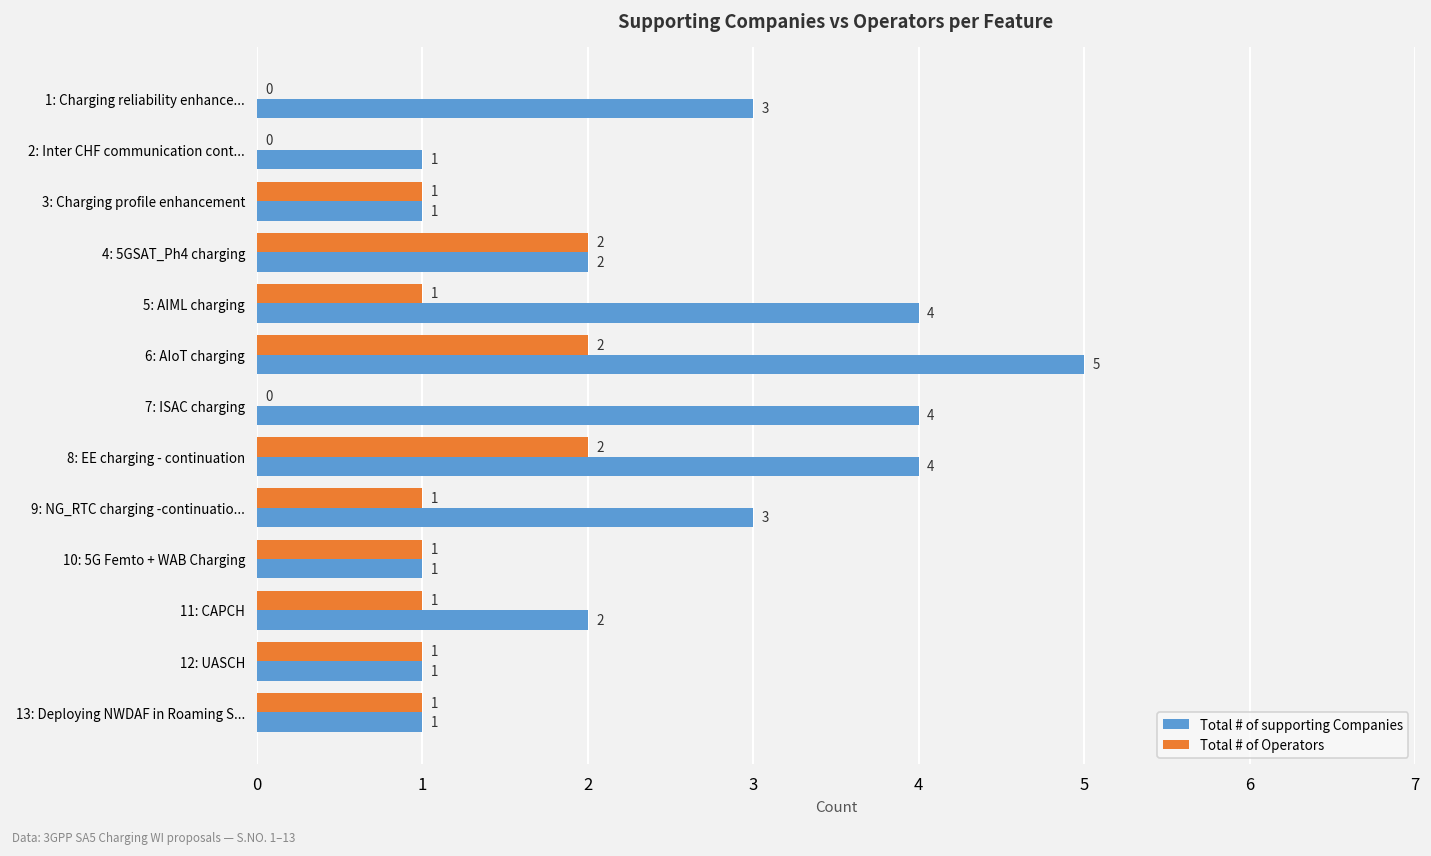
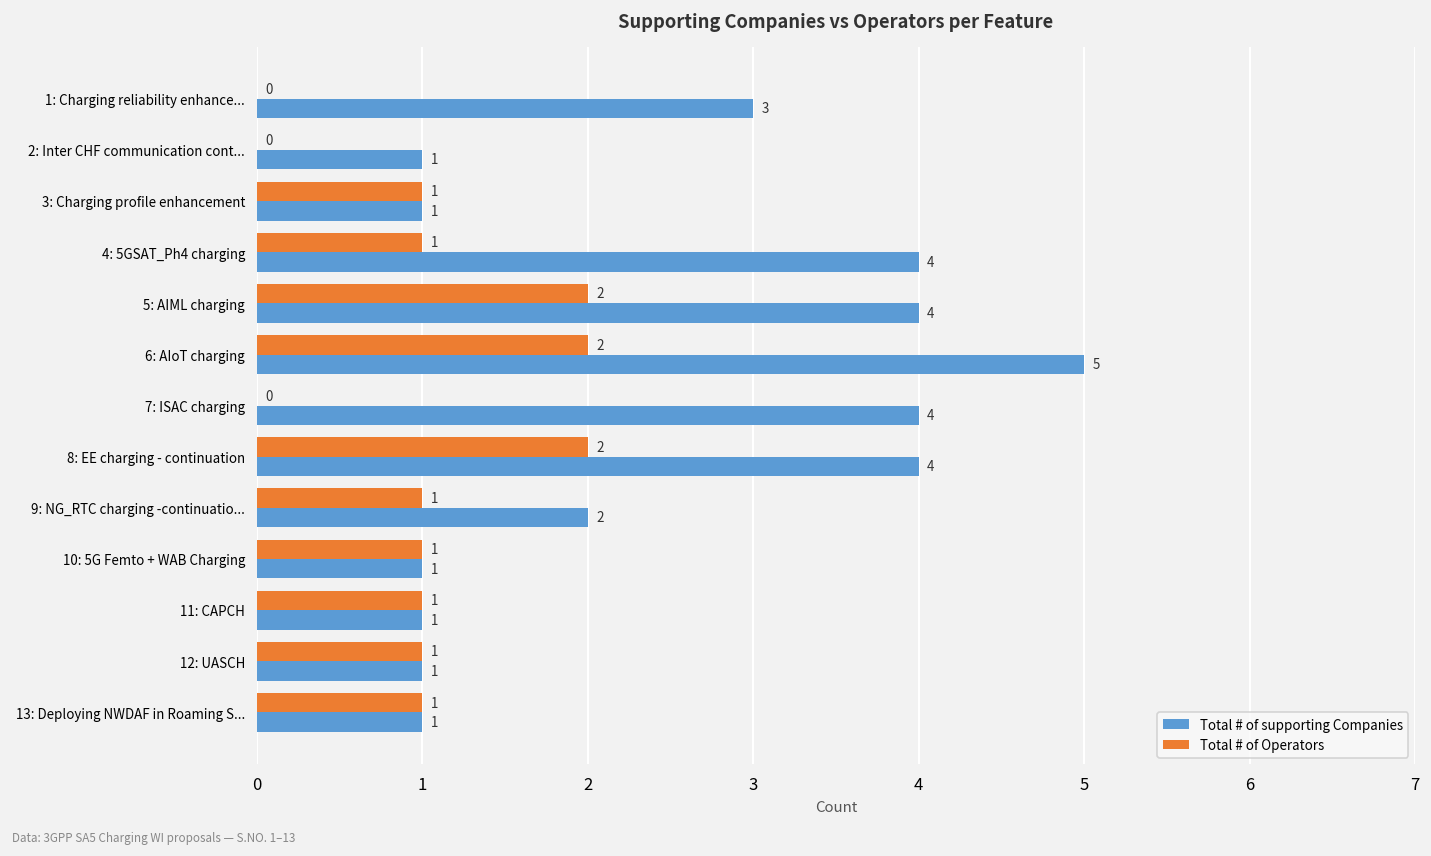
  {
    "Total # of supporting Companies": {
      "1: Charging reliability enhance...": 3,
      "2: Inter CHF communication cont...": 1,
      "3: Charging profile enhancement": 1,
-     "4: 5GSAT_Ph4 charging": 2,
+     "4: 5GSAT_Ph4 charging": 4,
      "5: AIML charging": 4,
      "6: AIoT charging": 5,
      "7: ISAC charging": 4,
      "8: EE charging - continuation": 4,
-     "9: NG_RTC charging -continuatio...": 3,
+     "9: NG_RTC charging -continuatio...": 2,
      "10: 5G Femto + WAB Charging": 1,
-     "11: CAPCH": 2,
+     "11: CAPCH": 1,
      "12: UASCH": 1,
      "13: Deploying NWDAF in Roaming S...": 1
    },
    "Total # of Operators": {
      "1: Charging reliability enhance...": 0,
      "2: Inter CHF communication cont...": 0,
      "3: Charging profile enhancement": 1,
-     "4: 5GSAT_Ph4 charging": 2,
-     "5: AIML charging": 1,
+     "4: 5GSAT_Ph4 charging": 1,
+     "5: AIML charging": 2,
      "6: AIoT charging": 2,
      "7: ISAC charging": 0,
      "8: EE charging - continuation": 2,
      "9: NG_RTC charging -continuatio...": 1,
      "10: 5G Femto + WAB Charging": 1,
      "11: CAPCH": 1,
      "12: UASCH": 1,
      "13: Deploying NWDAF in Roaming S...": 1
    }
  }
